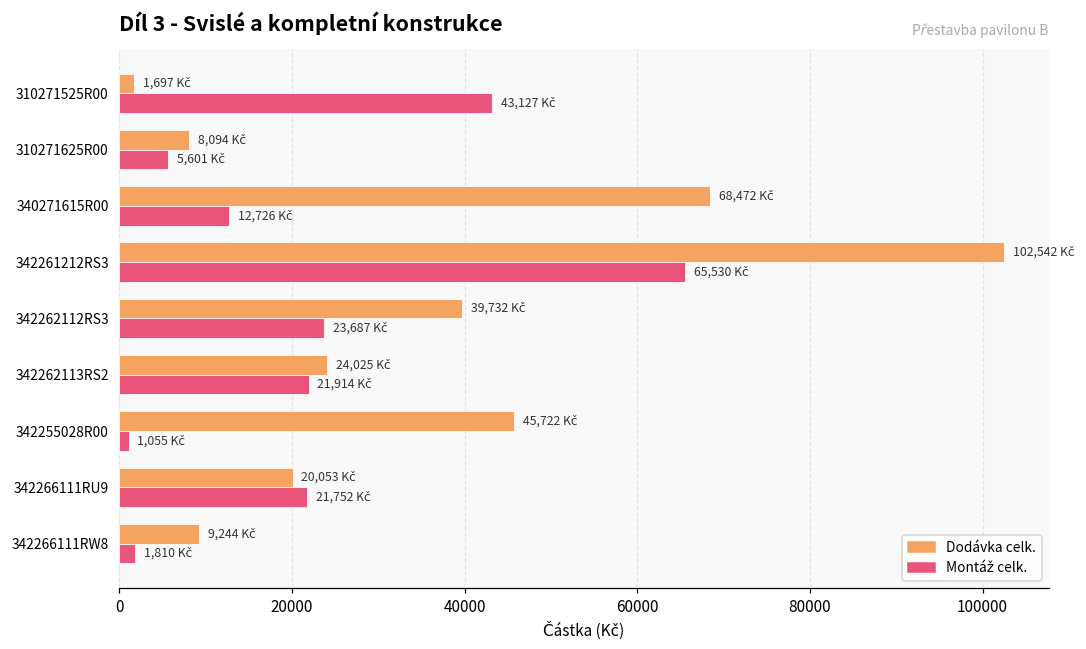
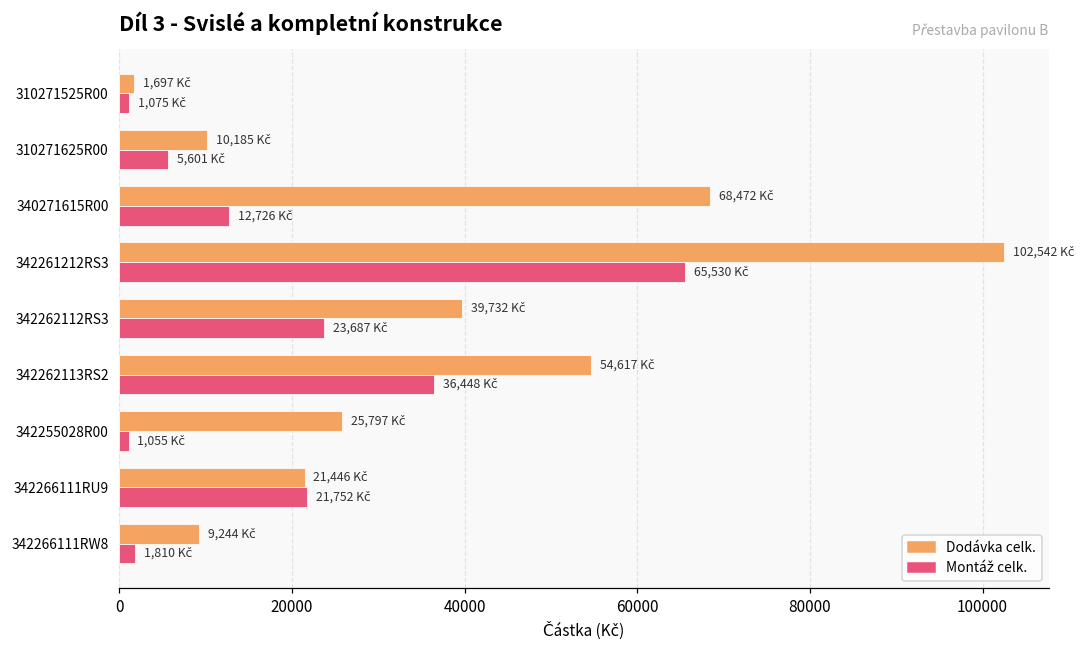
  {
    "Dodávka celk.": {
      "310271525R00": "1,697",
-     "310271625R00": "8,094",
+     "310271625R00": "10,185",
      "340271615R00": "68,472",
      "342261212RS3": "102,542",
      "342262112RS3": "39,732",
-     "342262113RS2": "24,025",
-     "342255028R00": "45,722",
-     "342266111RU9": "20,053",
+     "342262113RS2": "54,617",
+     "342255028R00": "25,797",
+     "342266111RU9": "21,446",
      "342266111RW8": "9,244"
    },
    "Montáž celk.": {
-     "310271525R00": "43,127",
+     "310271525R00": "1,075",
      "310271625R00": "5,601",
      "340271615R00": "12,726",
      "342261212RS3": "65,530",
      "342262112RS3": "23,687",
-     "342262113RS2": "21,914",
+     "342262113RS2": "36,448",
      "342255028R00": "1,055",
      "342266111RU9": "21,752",
      "342266111RW8": "1,810"
    }
  }
